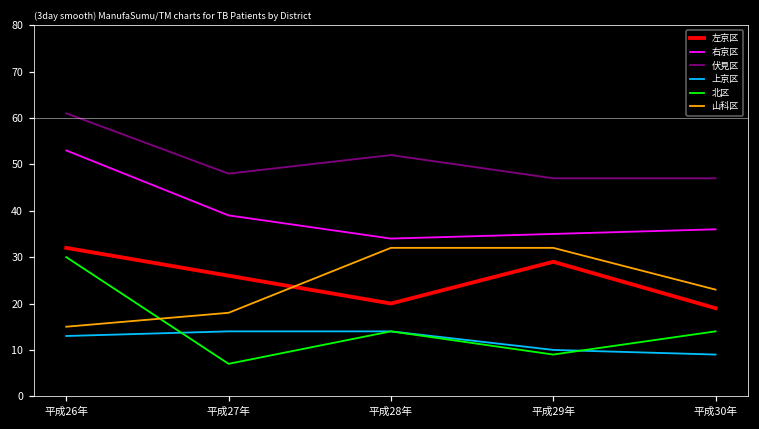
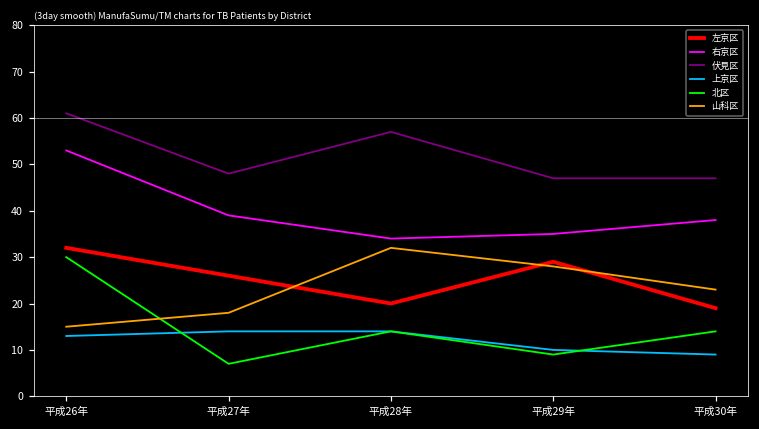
  {
    "左京区": {
      "平成26年": 32,
      "平成27年": 26,
      "平成28年": 20,
      "平成29年": 29,
      "平成30年": 19
    },
    "右京区": {
      "平成26年": 53,
      "平成27年": 39,
      "平成28年": 34,
      "平成29年": 35,
-     "平成30年": 36
+     "平成30年": 38
    },
    "伏見区": {
      "平成26年": 61,
      "平成27年": 48,
-     "平成28年": 52,
+     "平成28年": 57,
      "平成29年": 47,
      "平成30年": 47
    },
    "上京区": {
      "平成26年": 13,
      "平成27年": 14,
      "平成29年": 10,
      "平成30年": 9
    },
    "北区": {
      "平成26年": 30,
      "平成27年": 7,
      "平成29年": 9,
      "平成30年": 14
    },
    "山科区": {
      "平成26年": 15,
      "平成27年": 18,
      "平成28年": 32,
-     "平成29年": 32,
+     "平成29年": 28,
      "平成30年": 23
    }
  }
